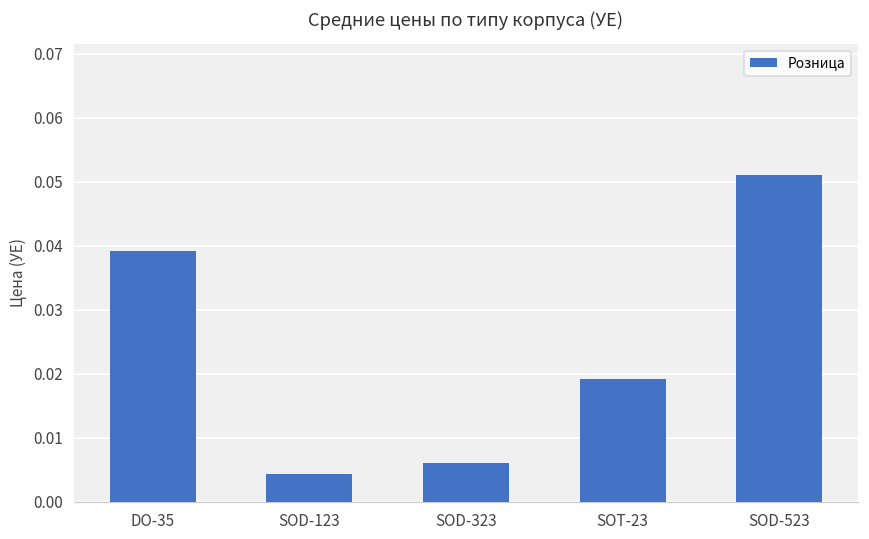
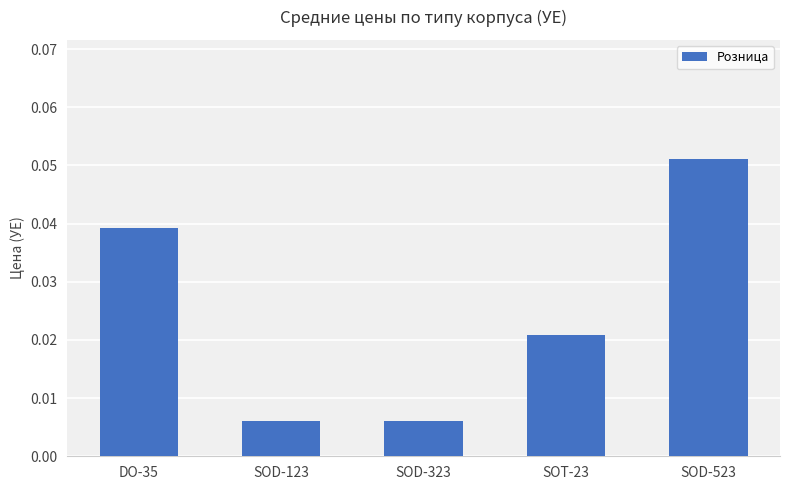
  {
    "DO-35": 0.039,
-   "SOD-123": 0.004,
+   "SOD-123": 0.006,
    "SOD-323": 0.006,
-   "SOT-23": 0.019,
+   "SOT-23": 0.021,
    "SOD-523": 0.051
  }
